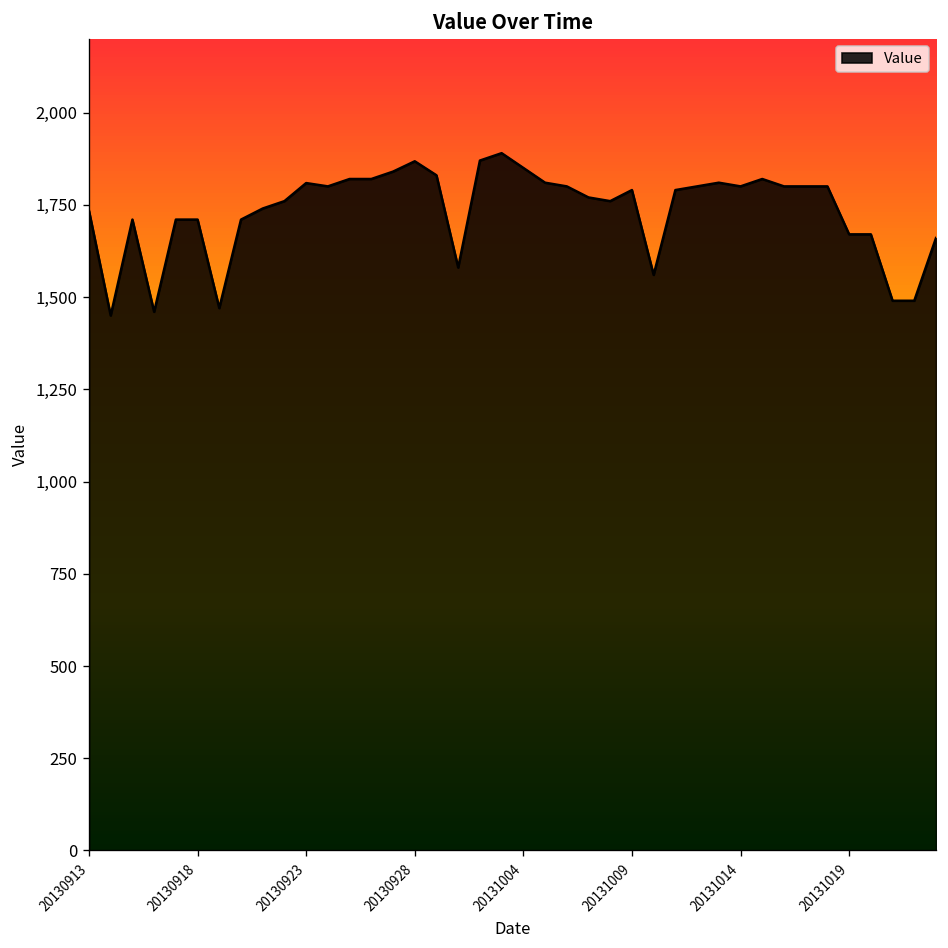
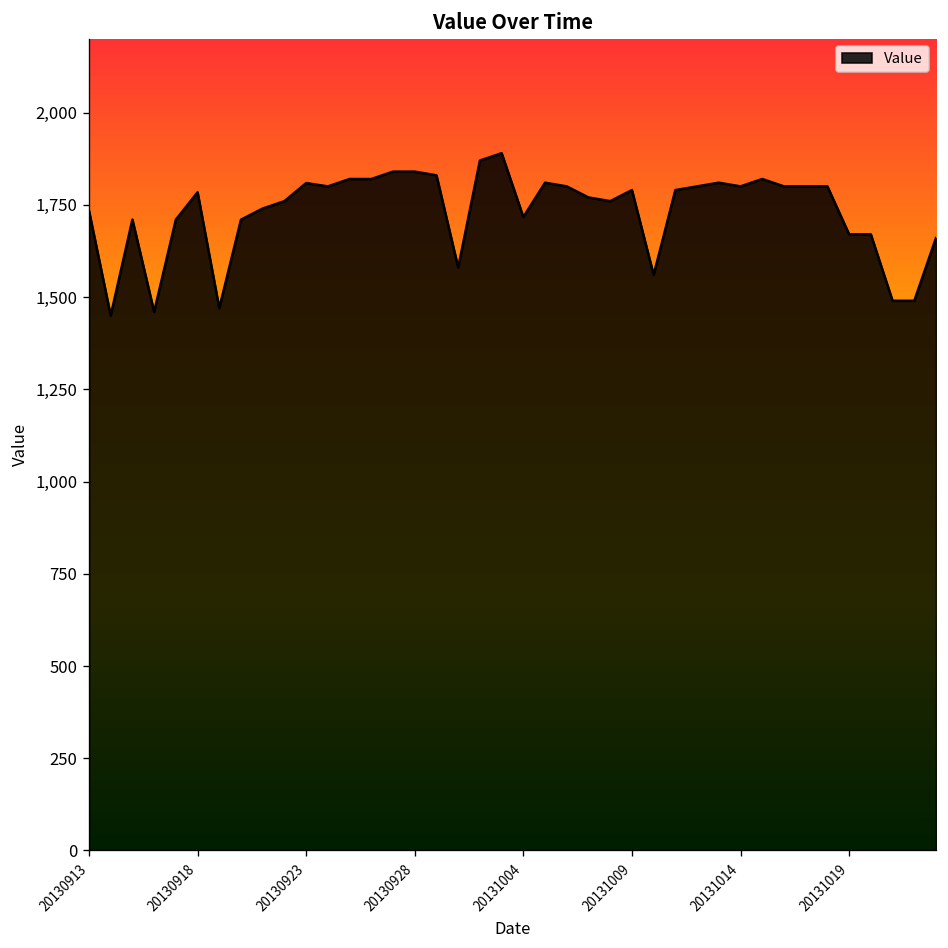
  {
    "20130913": "1,730",
-   "20130918": "1,710",
+   "20130918": "1,780",
    "20130923": "1,810",
-   "20130928": "1,870",
-   "20131004": "1,850",
+   "20130928": "1,840",
+   "20131004": "1,720",
    "20131009": "1,790",
    "20131014": "1,800",
    "20131019": "1,670"
  }
